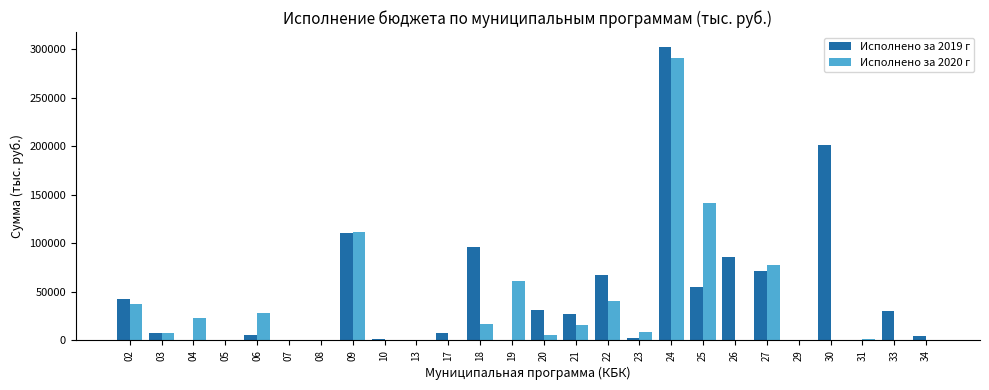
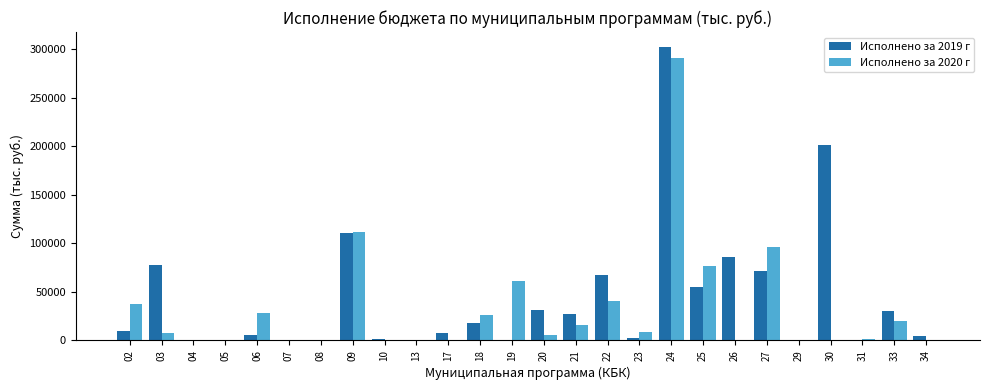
  {
    "Исполнено за 2019 г": {
-     "02": 40000,
-     "03": 10000,
+     "02": 10000,
+     "03": 80000,
      "06": 10000,
      "09": 110000,
      "17": 10000,
-     "18": 100000,
+     "18": 20000,
      "20": 30000,
      "21": 30000,
      "22": 70000,
      "24": 300000,
      "25": 60000,
      "26": 90000,
      "27": 70000,
      "30": 200000,
      "33": 30000,
      "34": 0
    },
    "Исполнено за 2020 г": {
      "02": 40000,
      "03": 10000,
-     "04": 20000,
+     "04": 0,
      "05": 0,
      "06": 30000,
      "07": 0,
      "08": 0,
      "09": 110000,
      "10": 0,
      "17": 0,
-     "18": 20000,
+     "18": 30000,
      "19": 60000,
      "20": 10000,
      "21": 20000,
      "22": 40000,
      "23": 10000,
      "24": 290000,
-     "25": 140000,
-     "27": 80000,
+     "25": 80000,
+     "27": 100000,
      "30": 0,
-     "33": 0,
+     "33": 20000,
      "34": 0
    }
  }
